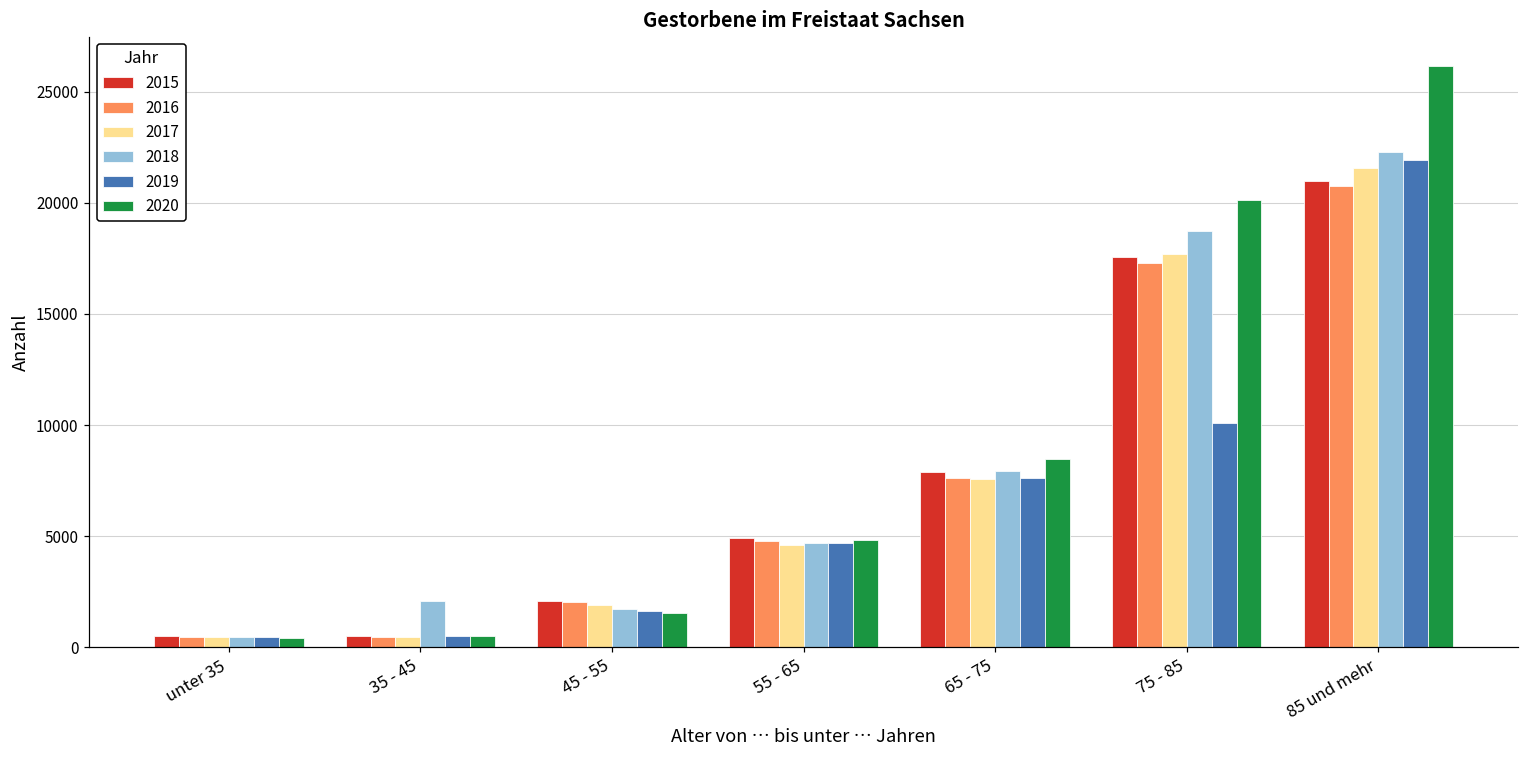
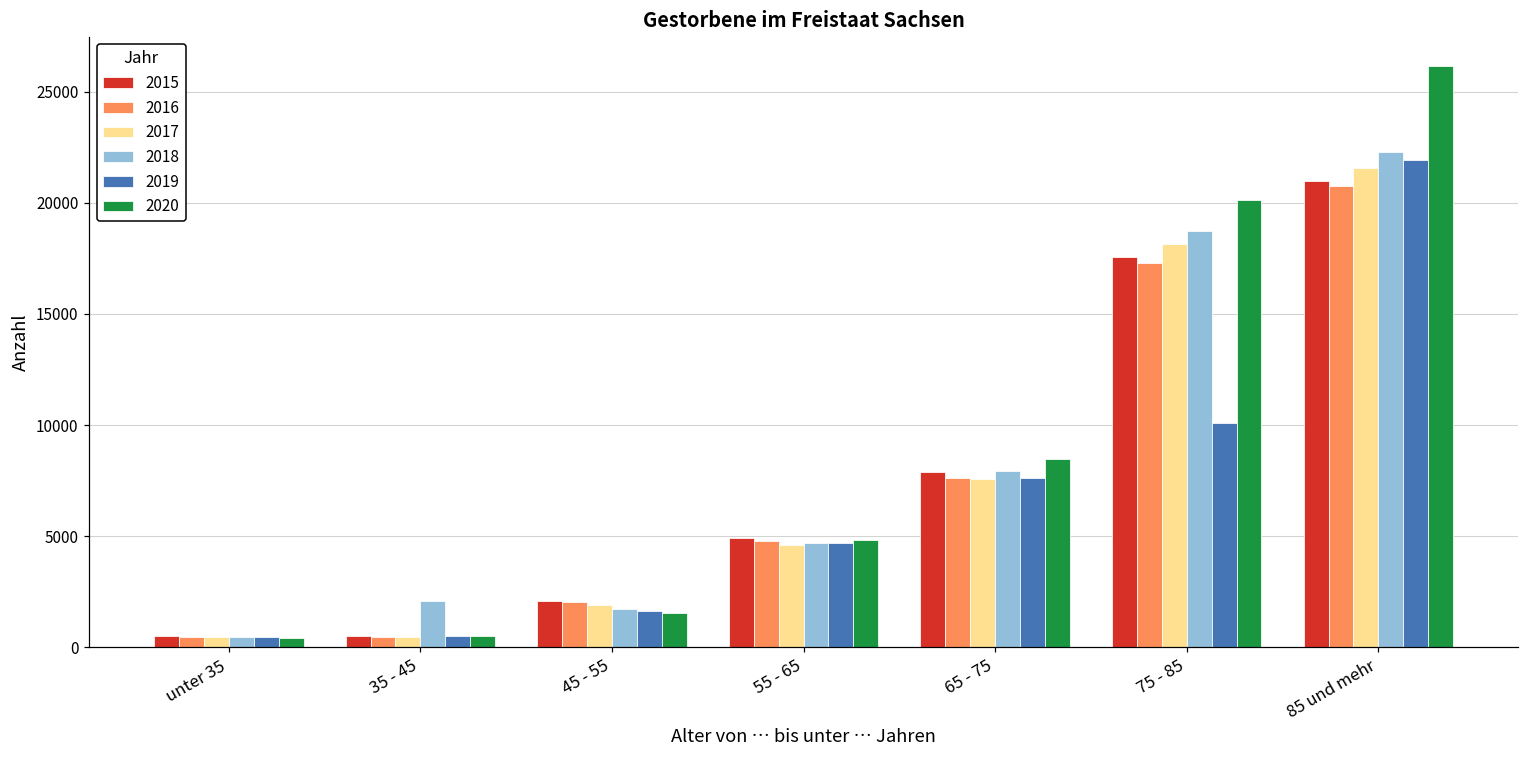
  {
    "2015": {
      "unter 35": 500,
      "35 - 45": 500,
      "45 - 55": 2100,
      "55 - 65": 4900,
      "65 - 75": 7900,
      "75 - 85": 17600,
      "85 und mehr": 21000
    },
    "2016": {
      "unter 35": 400,
      "35 - 45": 500,
      "45 - 55": 2000,
      "55 - 65": 4800,
      "65 - 75": 7600,
      "75 - 85": 17300,
      "85 und mehr": 20700
    },
    "2017": {
      "unter 35": 400,
      "35 - 45": 500,
      "45 - 55": 1900,
      "55 - 65": 4600,
      "65 - 75": 7600,
-     "75 - 85": 17700,
+     "75 - 85": 18200,
      "85 und mehr": 21600
    },
    "2018": {
      "unter 35": 500,
      "35 - 45": 2100,
      "45 - 55": 1700,
      "55 - 65": 4700,
      "65 - 75": 7900,
      "75 - 85": 18700,
      "85 und mehr": 22300
    },
    "2019": {
      "unter 35": 500,
      "35 - 45": 500,
      "45 - 55": 1600,
      "55 - 65": 4700,
      "65 - 75": 7600,
      "75 - 85": 10100,
      "85 und mehr": 21900
    },
    "2020": {
      "unter 35": 400,
      "35 - 45": 500,
      "45 - 55": 1500,
      "55 - 65": 4800,
      "65 - 75": 8500,
      "75 - 85": 20100,
      "85 und mehr": 26200
    }
  }
